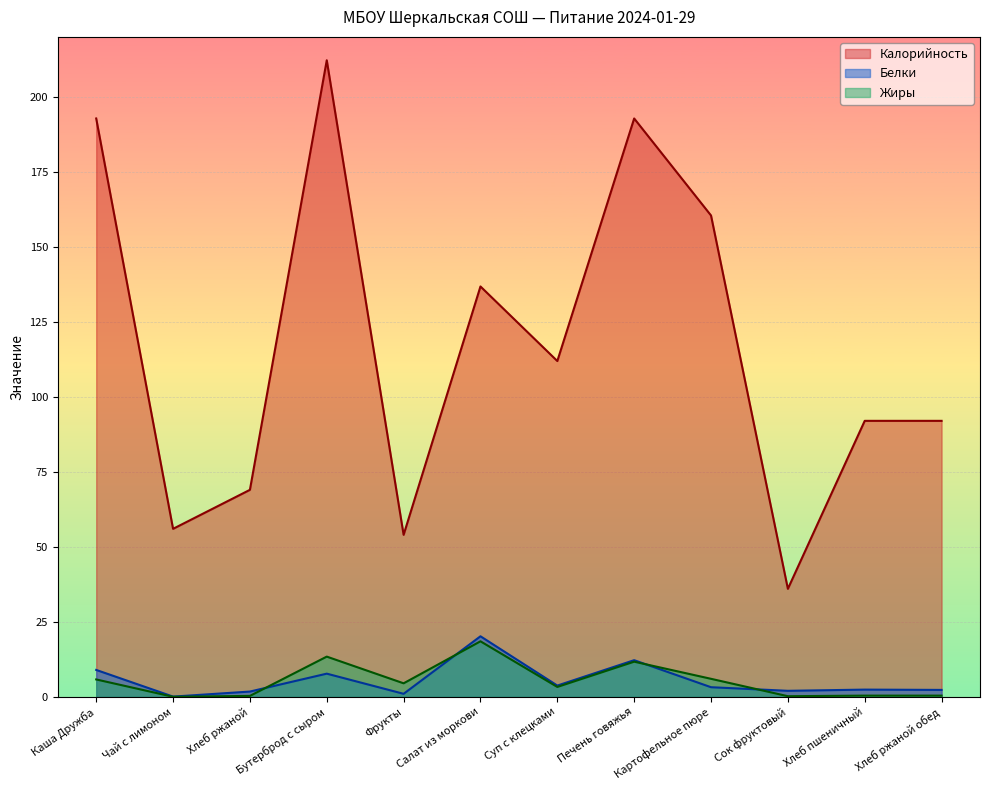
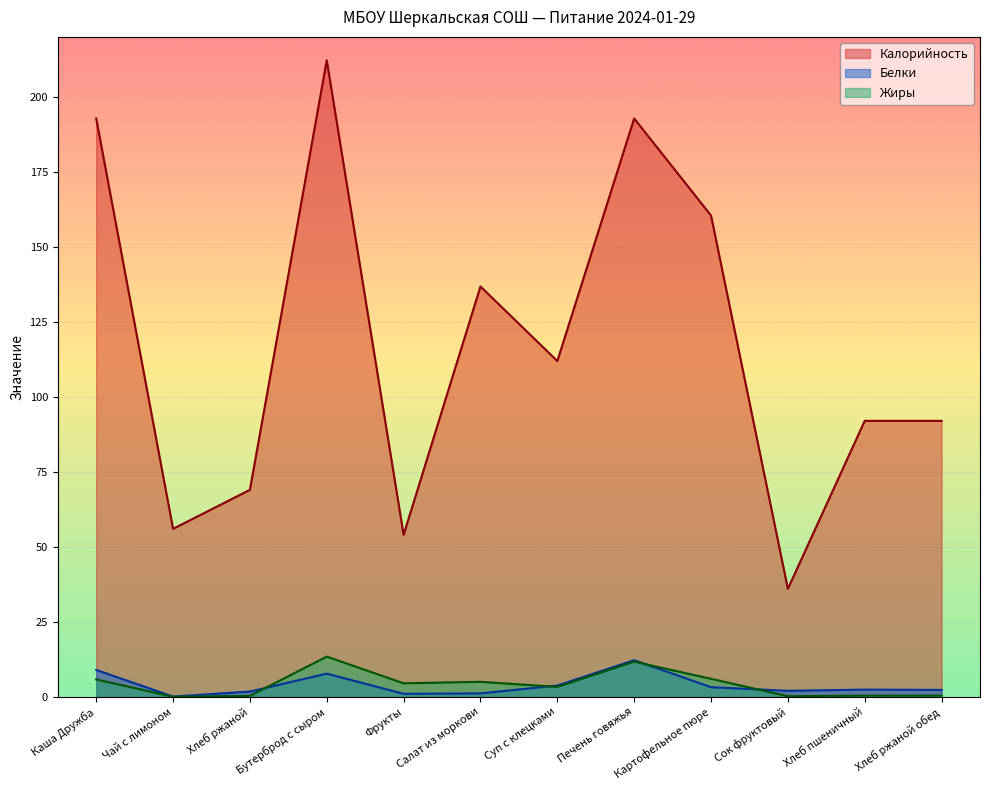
  {
    "Калорийность": {
      "Каша Дружба": 193,
      "Чай с лимоном": 56,
      "Хлеб ржаной": 69,
      "Бутерброд с сыром": 212,
      "Фрукты": 54,
      "Салат из моркови": 137,
      "Суп с клецками": 112,
      "Печень говяжья": 193,
      "Картофельное пюре": 160,
      "Сок фруктовый": 36,
      "Хлеб пшеничный": 92,
      "Хлеб ржаной обед": 92
    },
    "Белки": {
      "Каша Дружба": 9,
      "Хлеб ржаной": 2,
      "Бутерброд с сыром": 8,
      "Фрукты": 1,
-     "Салат из моркови": 20,
+     "Салат из моркови": 1,
      "Картофельное пюре": 3,
      "Сок фруктовый": 2,
      "Хлеб пшеничный": 2,
      "Хлеб ржаной обед": 2
    },
    "Жиры": {
      "Каша Дружба": 6,
      "Хлеб ржаной": 0,
      "Бутерброд с сыром": 13,
      "Фрукты": 5,
-     "Салат из моркови": 19,
+     "Салат из моркови": 5,
      "Картофельное пюре": 6,
      "Сок фруктовый": 0,
      "Хлеб пшеничный": 0,
      "Хлеб ржаной обед": 0
    }
  }
